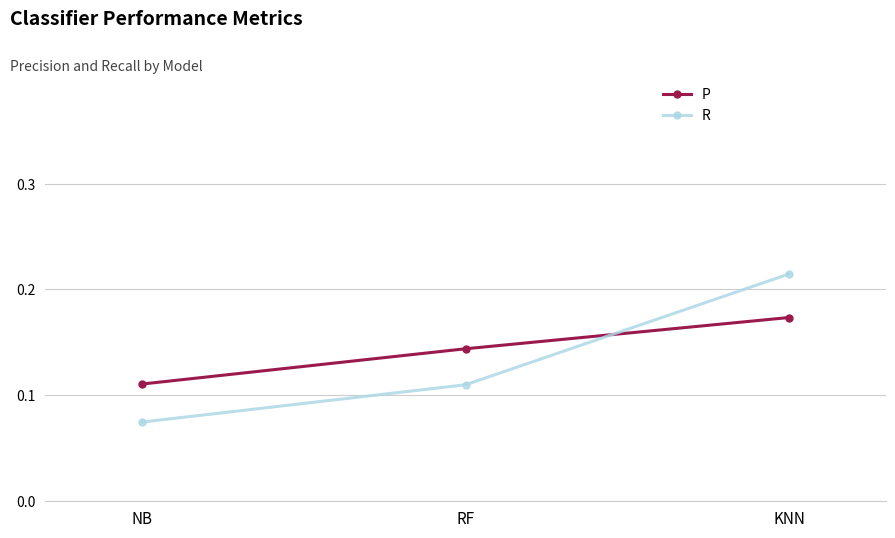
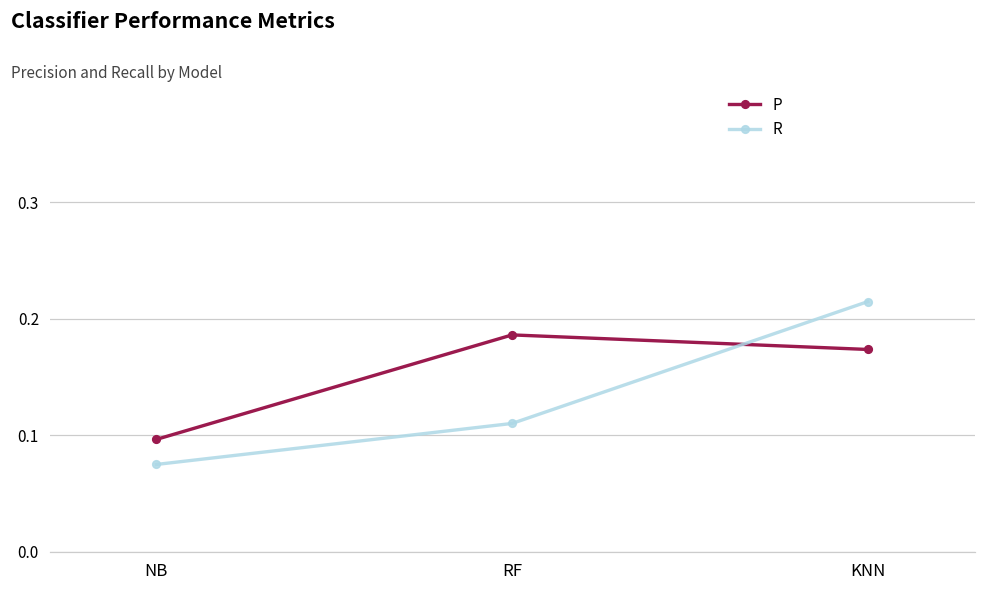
  {
    "P": {
-     "NB": 0.111,
-     "RF": 0.144,
+     "NB": 0.096,
+     "RF": 0.186,
      "KNN": 0.174
    },
    "R": {
      "NB": 0.075,
      "RF": 0.110,
      "KNN": 0.215
    }
  }
